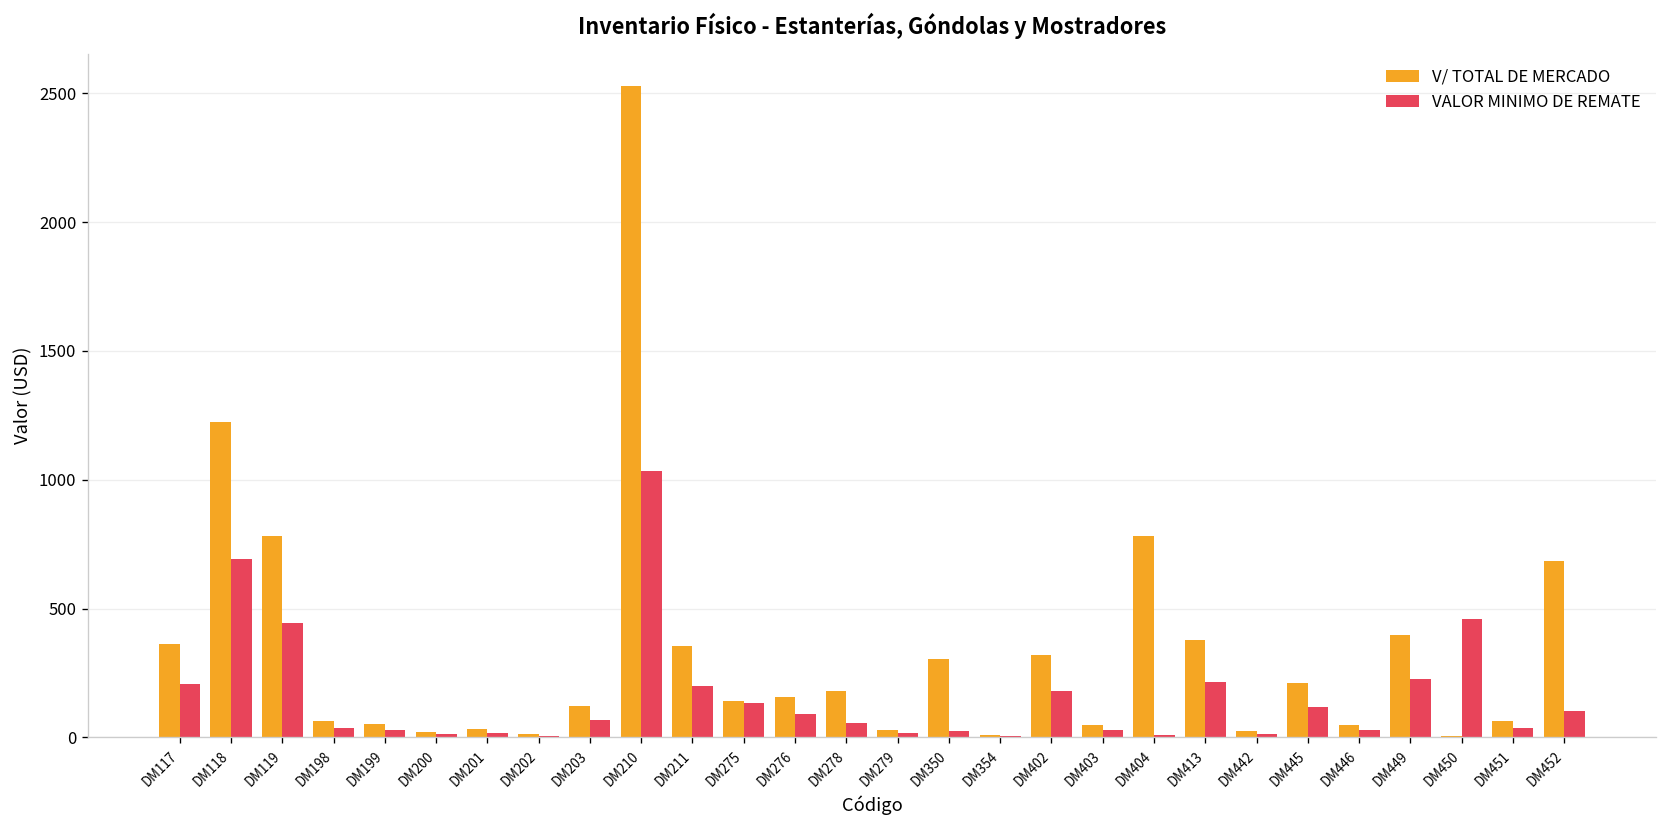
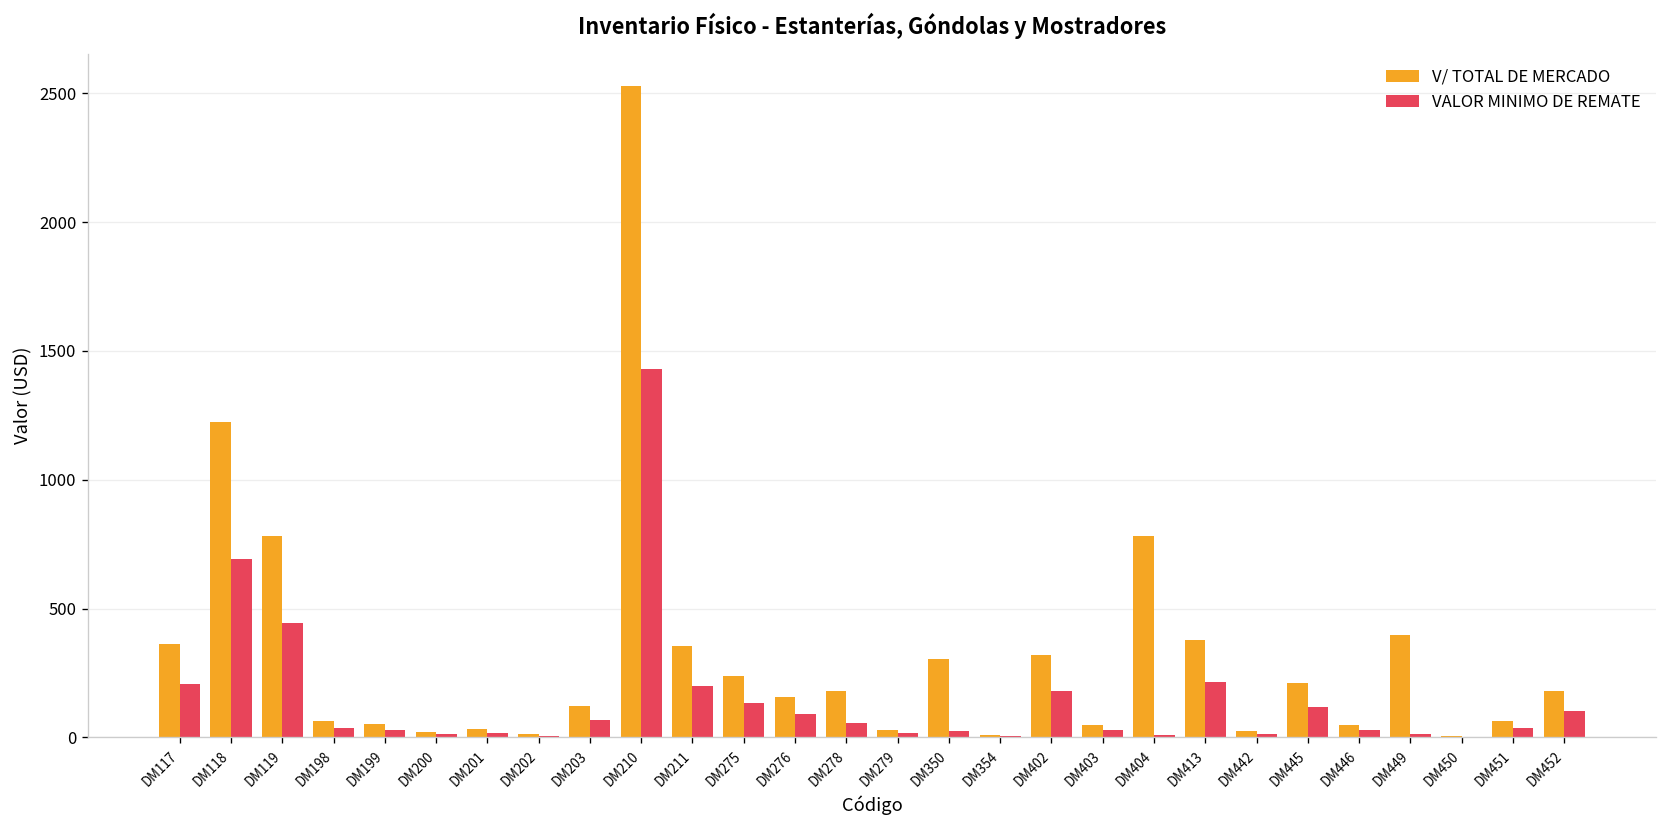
  {
    "V/ TOTAL DE MERCADO": {
      "DM117": 360,
      "DM118": 1220,
      "DM119": 780,
      "DM198": 60,
      "DM199": 50,
      "DM200": 20,
      "DM201": 30,
      "DM202": 10,
      "DM203": 120,
      "DM210": 2530,
      "DM211": 350,
-     "DM275": 140,
+     "DM275": 240,
      "DM276": 160,
      "DM278": 180,
      "DM279": 30,
      "DM350": 310,
      "DM402": 320,
      "DM403": 50,
      "DM404": 780,
      "DM413": 380,
      "DM442": 20,
      "DM445": 210,
      "DM446": 50,
      "DM449": 400,
      "DM451": 60,
-     "DM452": 680
+     "DM452": 180
    },
    "VALOR MINIMO DE REMATE": {
      "DM117": 210,
      "DM118": 690,
      "DM119": 440,
      "DM198": 40,
      "DM199": 30,
      "DM200": 10,
      "DM201": 20,
      "DM203": 70,
-     "DM210": 1040,
+     "DM210": 1430,
      "DM211": 200,
      "DM275": 130,
      "DM276": 90,
      "DM278": 60,
      "DM279": 20,
      "DM350": 30,
      "DM402": 180,
      "DM403": 30,
      "DM413": 210,
      "DM442": 10,
      "DM445": 120,
      "DM446": 30,
-     "DM449": 230,
-     "DM450": 460,
+     "DM449": 10,
+     "DM450": 0,
      "DM451": 40,
      "DM452": 100
    }
  }
